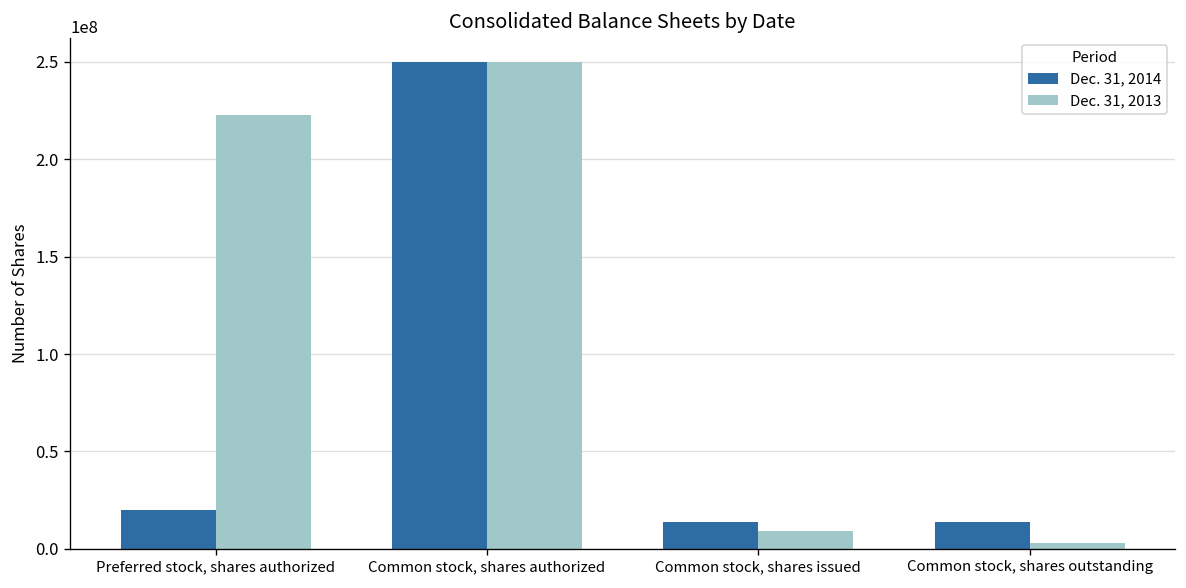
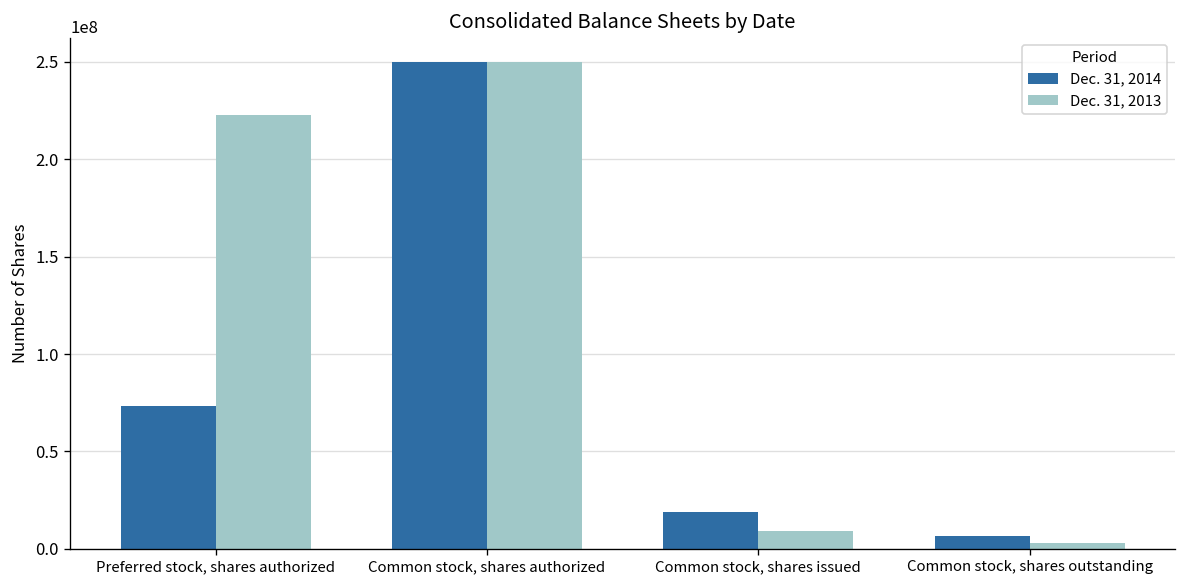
  {
    "Dec. 31, 2014": {
-     "Preferred stock, shares authorized": 20000000,
+     "Preferred stock, shares authorized": 73000000,
      "Common stock, shares authorized": 250000000,
-     "Common stock, shares issued": 14000000,
-     "Common stock, shares outstanding": 14000000
+     "Common stock, shares issued": 19000000,
+     "Common stock, shares outstanding": 7000000
    },
    "Dec. 31, 2013": {
      "Preferred stock, shares authorized": 223000000,
      "Common stock, shares authorized": 250000000,
      "Common stock, shares issued": 9000000,
      "Common stock, shares outstanding": 3000000
    }
  }
